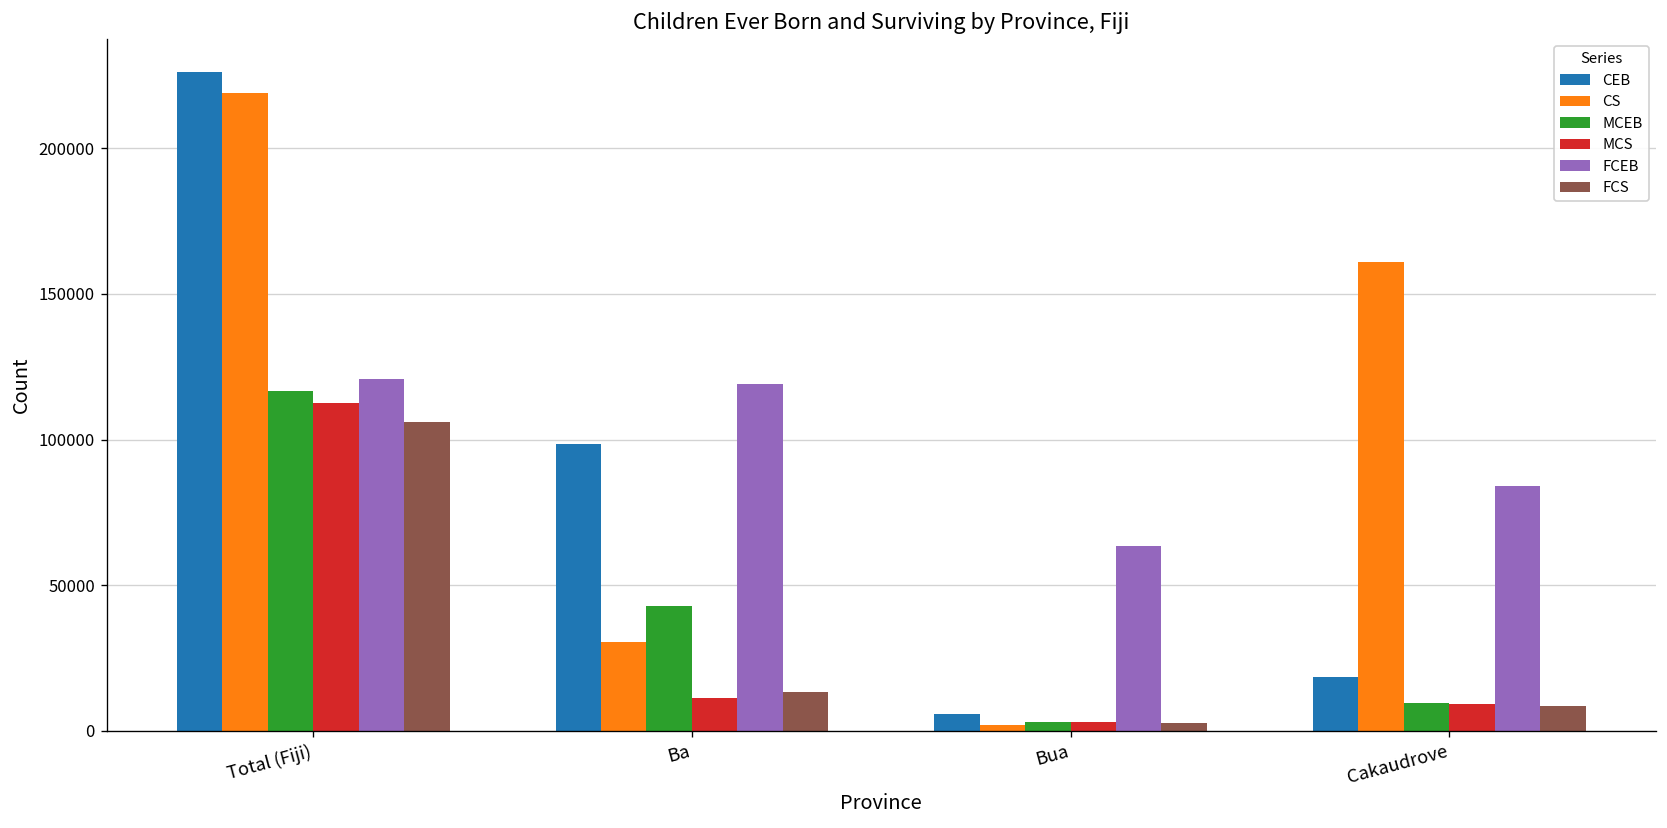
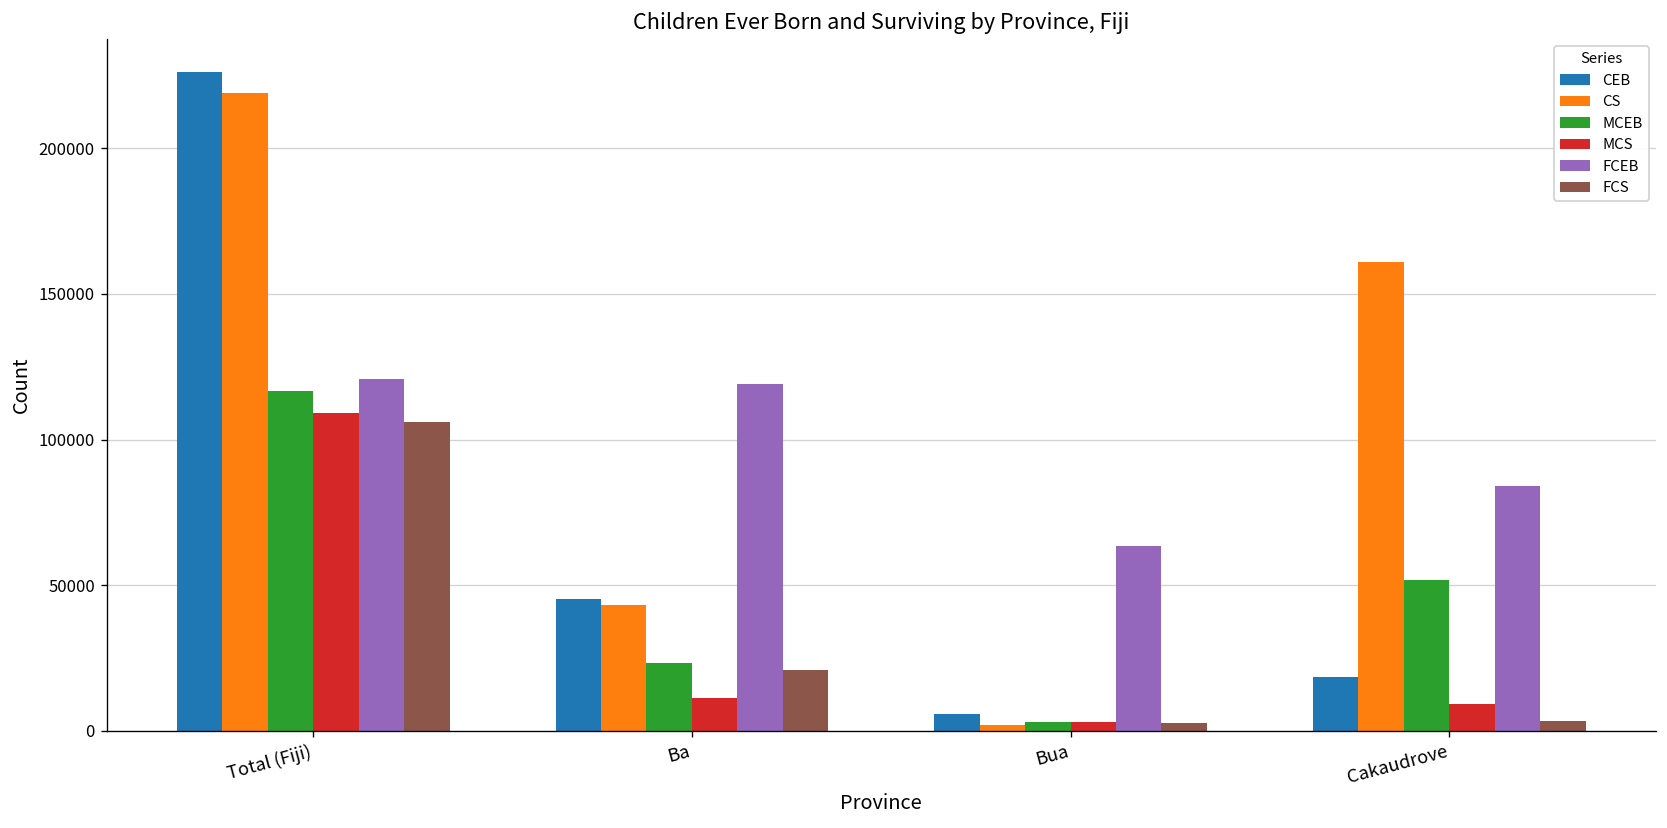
  {
    "CEB": {
      "Total (Fiji)": 226000,
-     "Ba": 99000,
+     "Ba": 45000,
      "Bua": 6000,
      "Cakaudrove": 18000
    },
    "CS": {
      "Total (Fiji)": 219000,
-     "Ba": 31000,
+     "Ba": 43000,
      "Bua": 2000,
      "Cakaudrove": 161000
    },
    "MCEB": {
      "Total (Fiji)": 117000,
-     "Ba": 43000,
+     "Ba": 23000,
      "Bua": 3000,
-     "Cakaudrove": 10000
+     "Cakaudrove": 52000
    },
    "MCS": {
-     "Total (Fiji)": 113000,
+     "Total (Fiji)": 109000,
      "Ba": 11000,
      "Bua": 3000,
      "Cakaudrove": 9000
    },
    "FCEB": {
      "Total (Fiji)": 121000,
      "Ba": 119000,
      "Bua": 64000,
      "Cakaudrove": 84000
    },
    "FCS": {
      "Total (Fiji)": 106000,
-     "Ba": 13000,
+     "Ba": 21000,
      "Bua": 3000,
-     "Cakaudrove": 9000
+     "Cakaudrove": 4000
    }
  }
